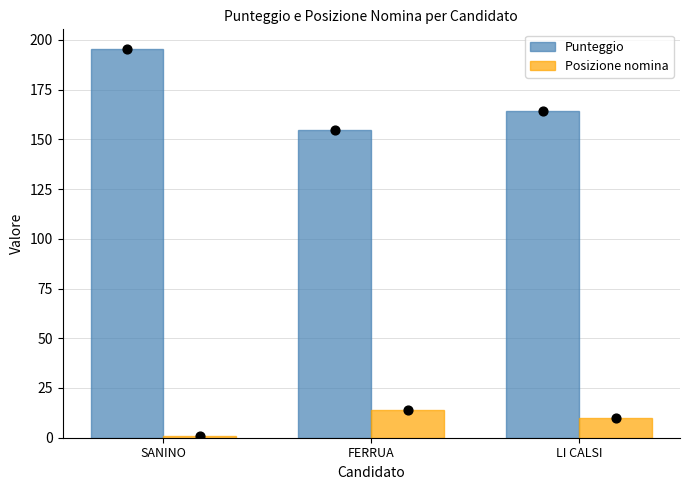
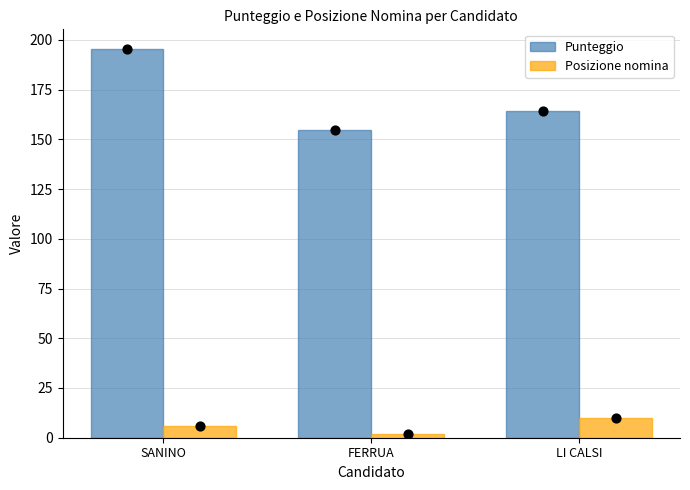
  {
    "Punteggio": {
      "SANINO": 196,
      "FERRUA": 155,
      "LI CALSI": 164
    },
    "Posizione nomina": {
-     "SANINO": 1,
-     "FERRUA": 14,
+     "SANINO": 6,
+     "FERRUA": 2,
      "LI CALSI": 10
    }
  }
